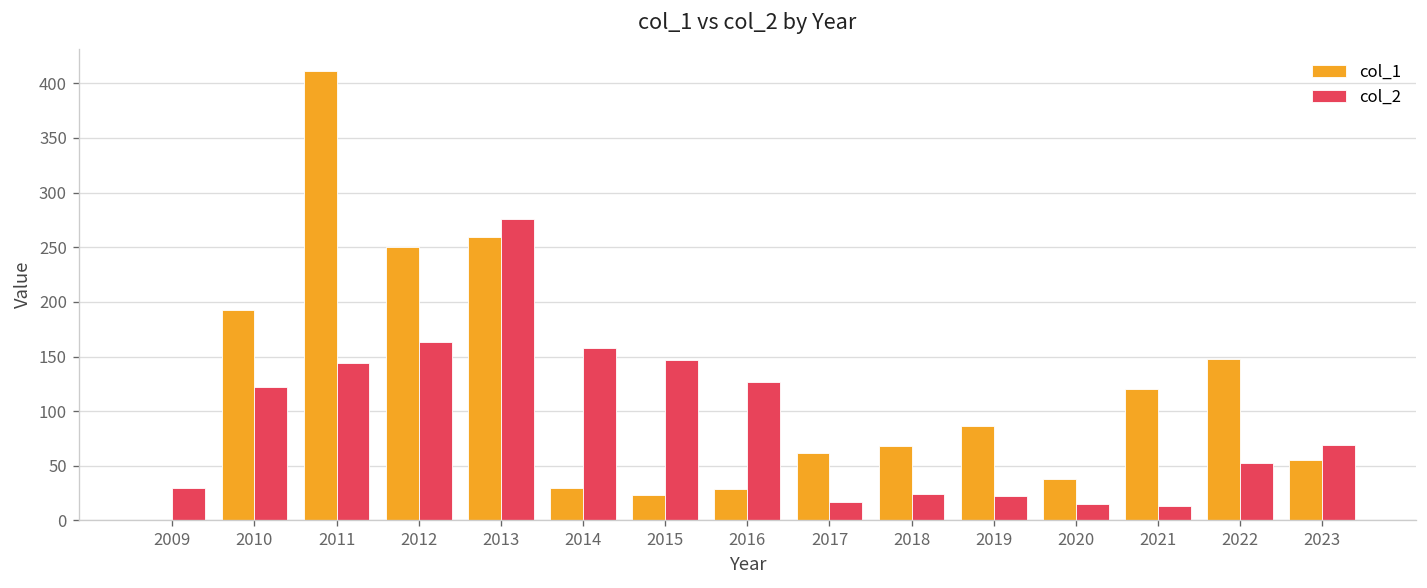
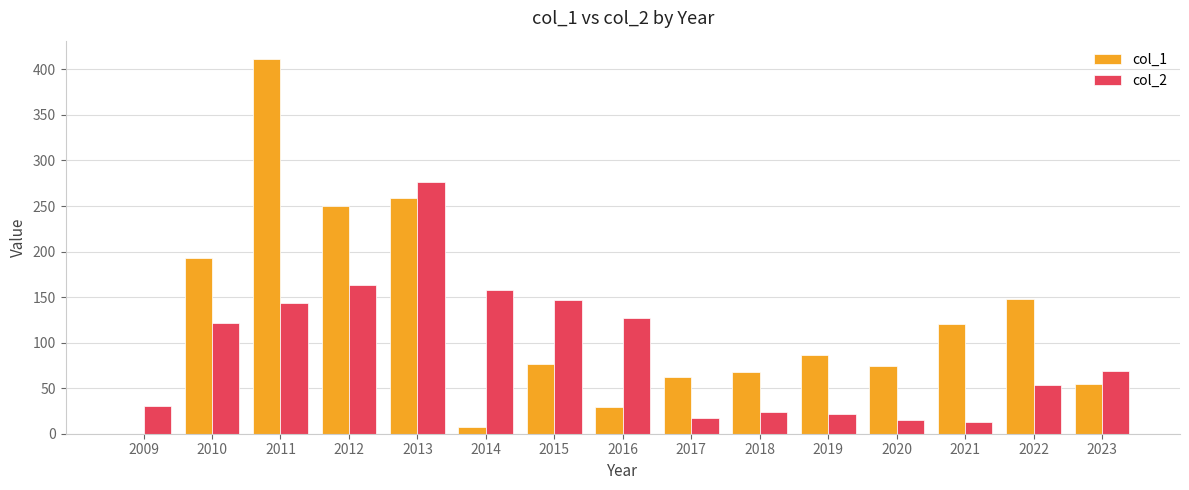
  {
    "col_1": {
      "2009": 0,
      "2010": 190,
      "2011": 410,
      "2012": 250,
      "2013": 260,
-     "2014": 30,
-     "2015": 20,
+     "2014": 10,
+     "2015": 80,
      "2016": 30,
      "2017": 60,
      "2018": 70,
      "2019": 90,
-     "2020": 40,
+     "2020": 70,
      "2021": 120,
      "2022": 150,
      "2023": 60
    },
    "col_2": {
      "2009": 30,
      "2010": 120,
      "2011": 140,
      "2012": 160,
      "2013": 280,
      "2014": 160,
      "2015": 150,
      "2016": 130,
      "2017": 20,
      "2018": 20,
      "2019": 20,
      "2020": 20,
      "2021": 10,
      "2022": 50,
      "2023": 70
    }
  }
